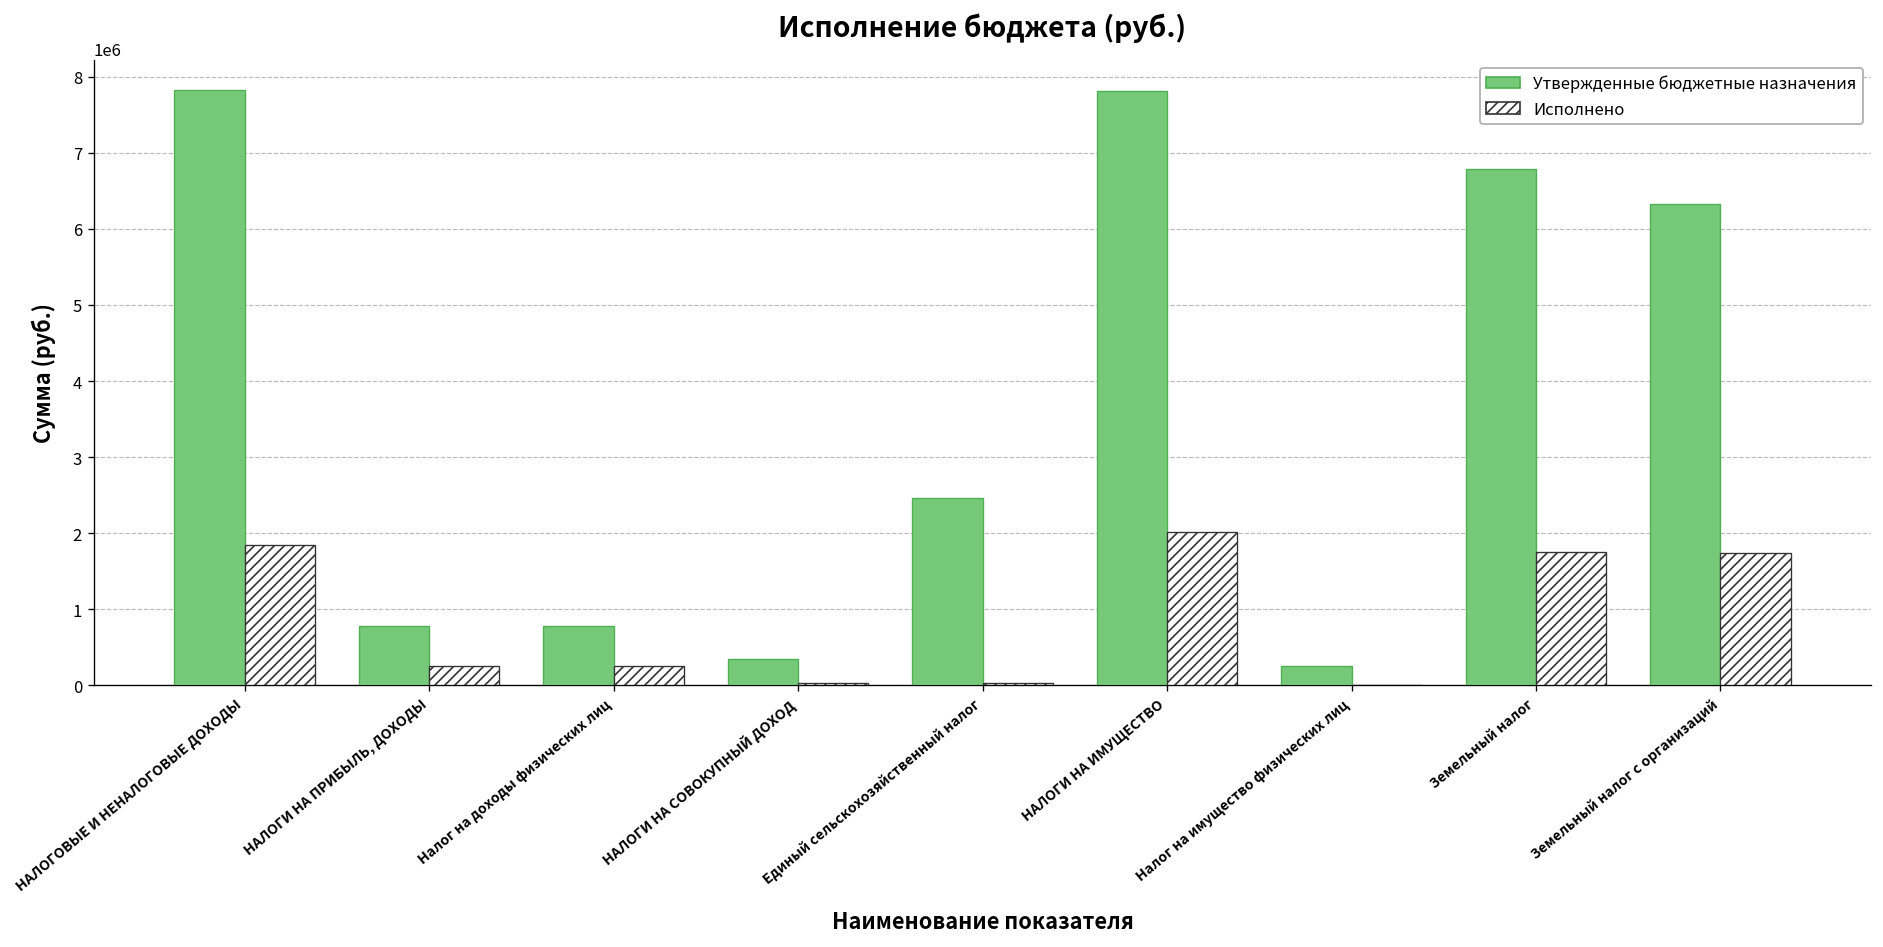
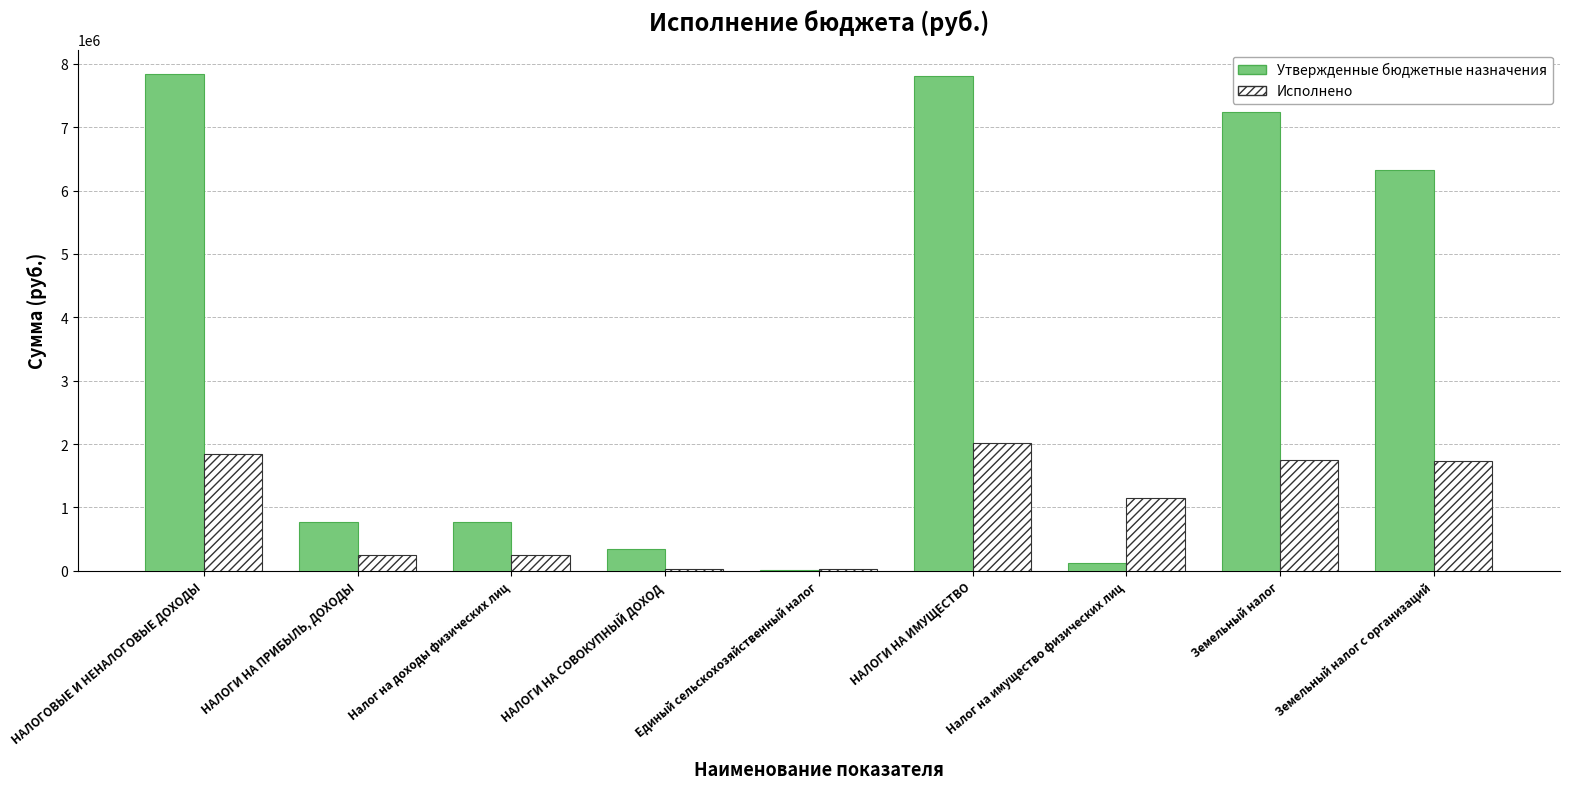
  {
    "Утвержденные бюджетные назначения": {
      "НАЛОГОВЫЕ И НЕНАЛОГОВЫЕ ДОХОДЫ": 7800000,
      "НАЛОГИ НА ПРИБЫЛЬ, ДОХОДЫ": 800000,
      "Налог на доходы физических лиц": 800000,
      "НАЛОГИ НА СОВОКУПНЫЙ ДОХОД": 300000,
-     "Единый сельскохозяйственный налог": 2500000,
+     "Единый сельскохозяйственный налог": 0,
      "НАЛОГИ НА ИМУЩЕСТВО": 7800000,
-     "Налог на имущество физических лиц": 300000,
-     "Земельный налог": 6800000,
+     "Налог на имущество физических лиц": 100000,
+     "Земельный налог": 7200000,
      "Земельный налог с организаций": 6300000
    },
    "Исполнено": {
      "НАЛОГОВЫЕ И НЕНАЛОГОВЫЕ ДОХОДЫ": 1800000,
      "НАЛОГИ НА ПРИБЫЛЬ, ДОХОДЫ": 200000,
      "Налог на доходы физических лиц": 200000,
      "НАЛОГИ НА ИМУЩЕСТВО": 2000000,
-     "Налог на имущество физических лиц": 0,
+     "Налог на имущество физических лиц": 1200000,
      "Земельный налог": 1800000,
      "Земельный налог с организаций": 1700000
    }
  }
